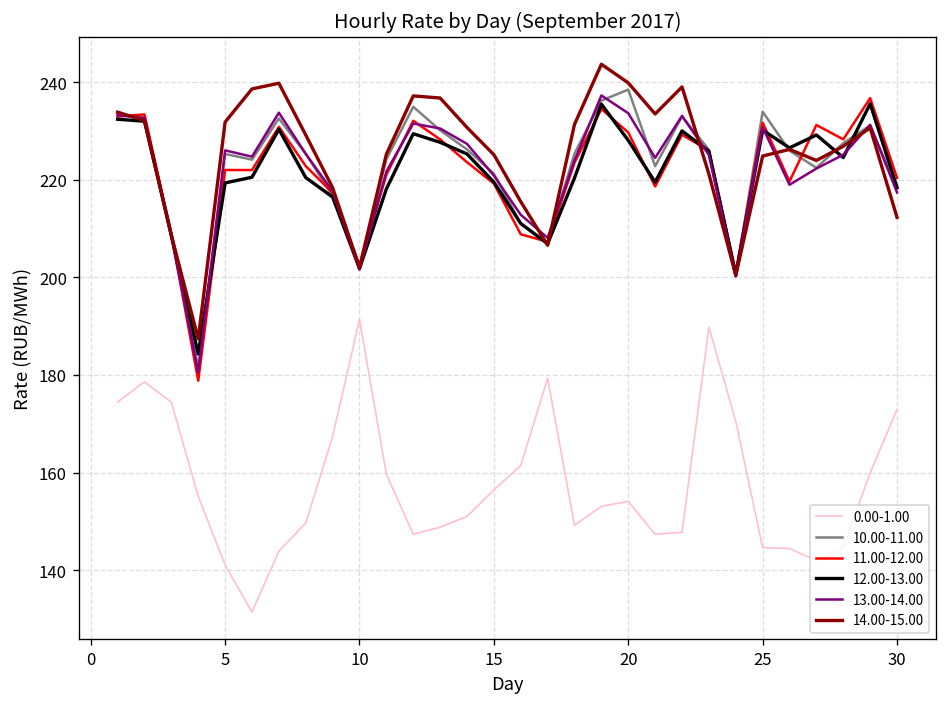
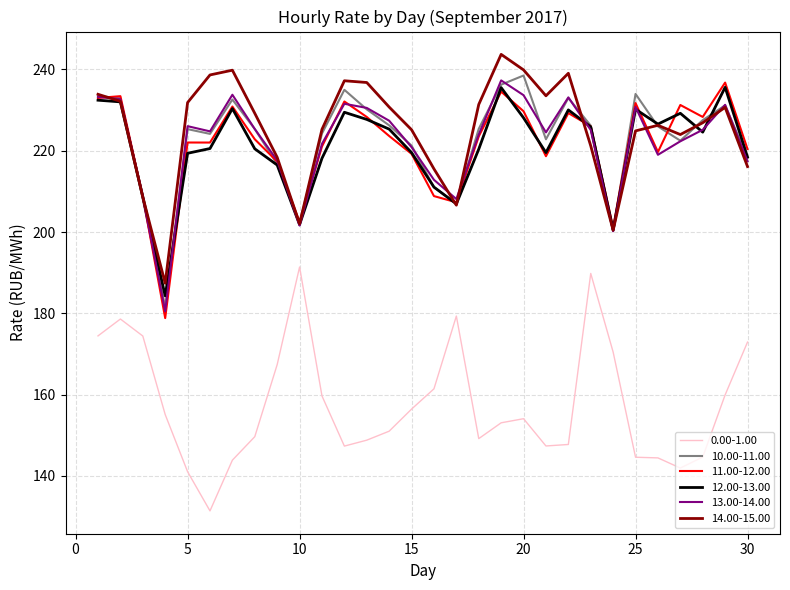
  {
    "0.00-1.00": {
      "5": 141,
      "10": 191,
      "15": 156,
      "20": 154,
      "25": 145,
      "30": 173
    },
    "10.00-11.00": {
      "5": 225,
      "20": 239,
      "25": 234
    },
    "11.00-12.00": {
      "5": 222,
      "20": 230,
      "25": 232,
      "30": 220
    },
    "12.00-13.00": {
      "5": 219,
      "20": 228
    },
    "13.00-14.00": {
      "5": 226,
      "20": 234,
      "30": 217
    },
    "14.00-15.00": {
      "5": 232,
      "15": 225,
      "20": 240,
      "25": 225,
-     "30": 212
+     "30": 216
    }
  }
